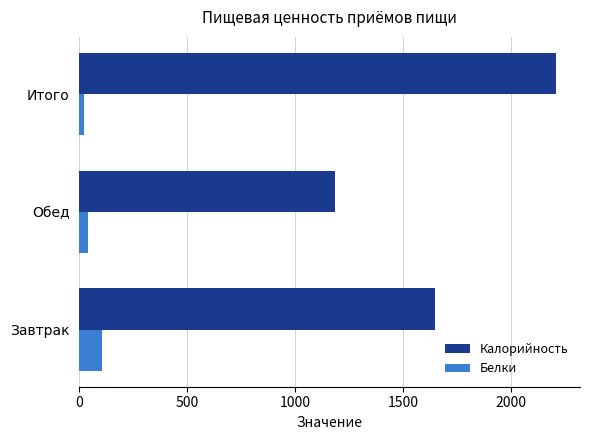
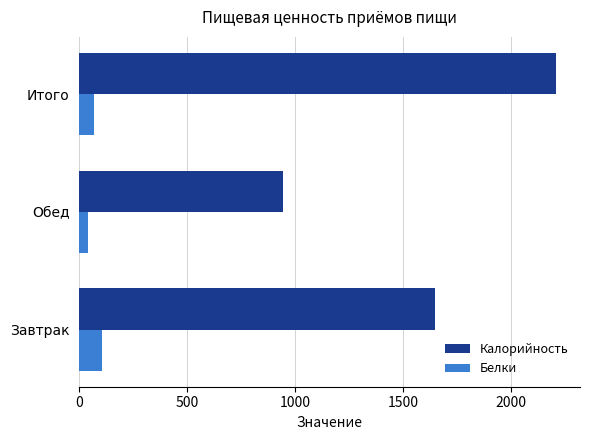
  {
    "Калорийность": {
      "Итого": 2210,
-     "Обед": 1180,
+     "Обед": 940,
      "Завтрак": 1650
    },
    "Белки": {
-     "Итого": 20,
+     "Итого": 70,
      "Обед": 40,
      "Завтрак": 100
    }
  }
